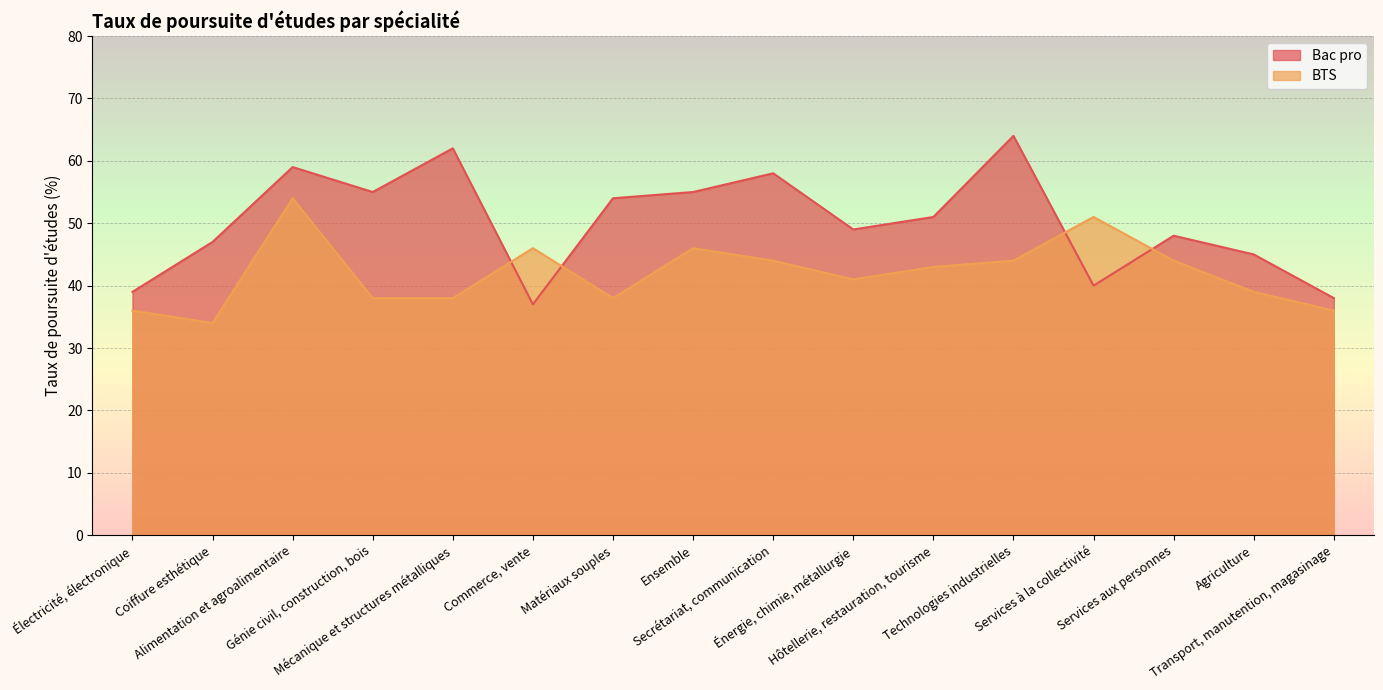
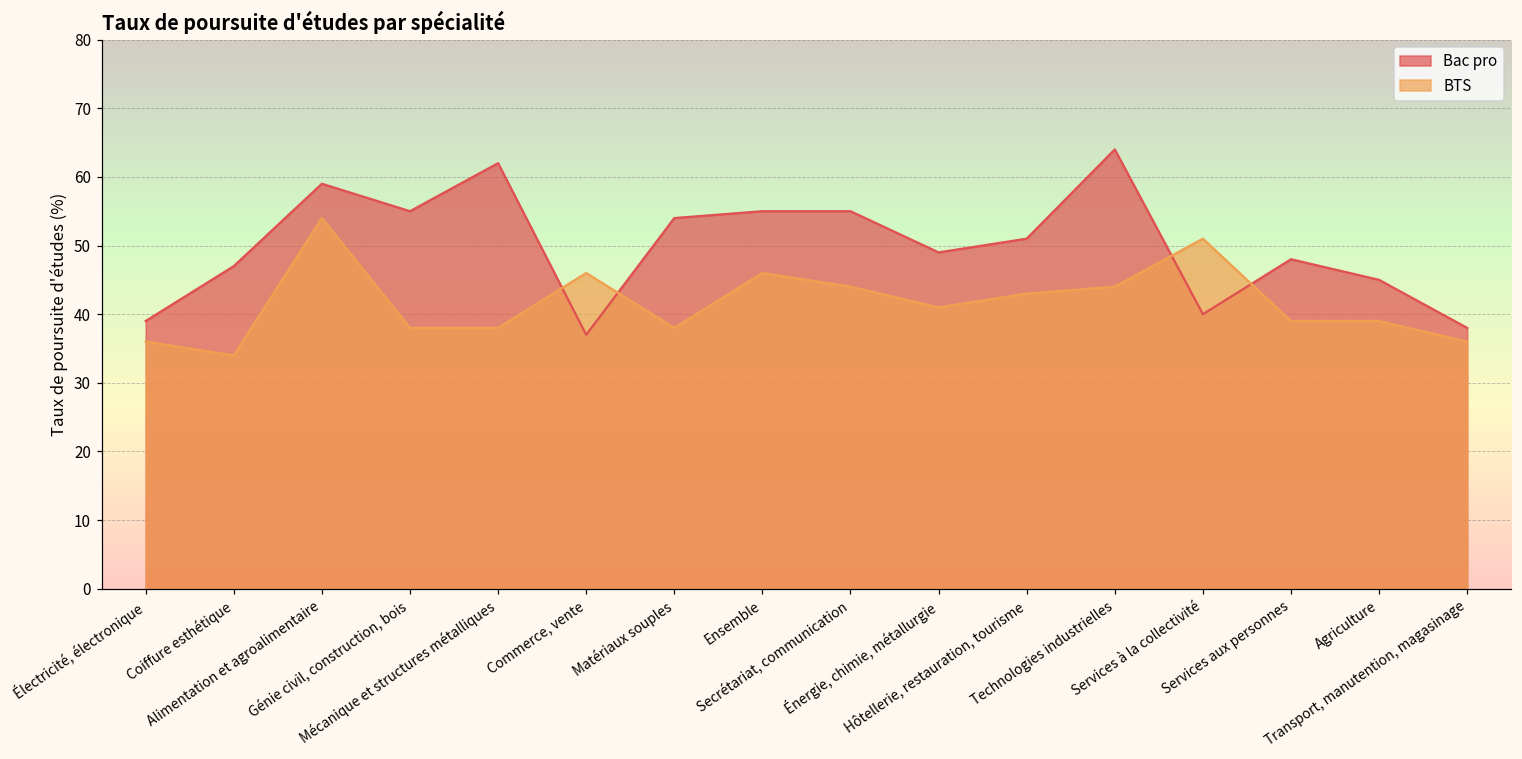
  {
    "Bac pro": {
      "Électricité, électronique": 39,
      "Coiffure esthétique": 47,
      "Alimentation et agroalimentaire": 59,
      "Génie civil, construction, bois": 55,
      "Mécanique et structures métalliques": 62,
      "Commerce, vente": 37,
      "Matériaux souples": 54,
      "Ensemble": 55,
-     "Secrétariat, communication": 58,
+     "Secrétariat, communication": 55,
      "Énergie, chimie, métallurgie": 49,
      "Hôtellerie, restauration, tourisme": 51,
      "Technologies industrielles": 64,
      "Services à la collectivité": 40,
      "Services aux personnes": 48,
      "Agriculture": 45,
      "Transport, manutention, magasinage": 38
    },
    "BTS": {
      "Électricité, électronique": 36,
      "Coiffure esthétique": 34,
      "Alimentation et agroalimentaire": 54,
      "Génie civil, construction, bois": 38,
      "Mécanique et structures métalliques": 38,
      "Commerce, vente": 46,
      "Matériaux souples": 38,
      "Ensemble": 46,
      "Secrétariat, communication": 44,
      "Énergie, chimie, métallurgie": 41,
      "Hôtellerie, restauration, tourisme": 43,
      "Technologies industrielles": 44,
      "Services à la collectivité": 51,
-     "Services aux personnes": 44,
+     "Services aux personnes": 39,
      "Agriculture": 39,
      "Transport, manutention, magasinage": 36
    }
  }
